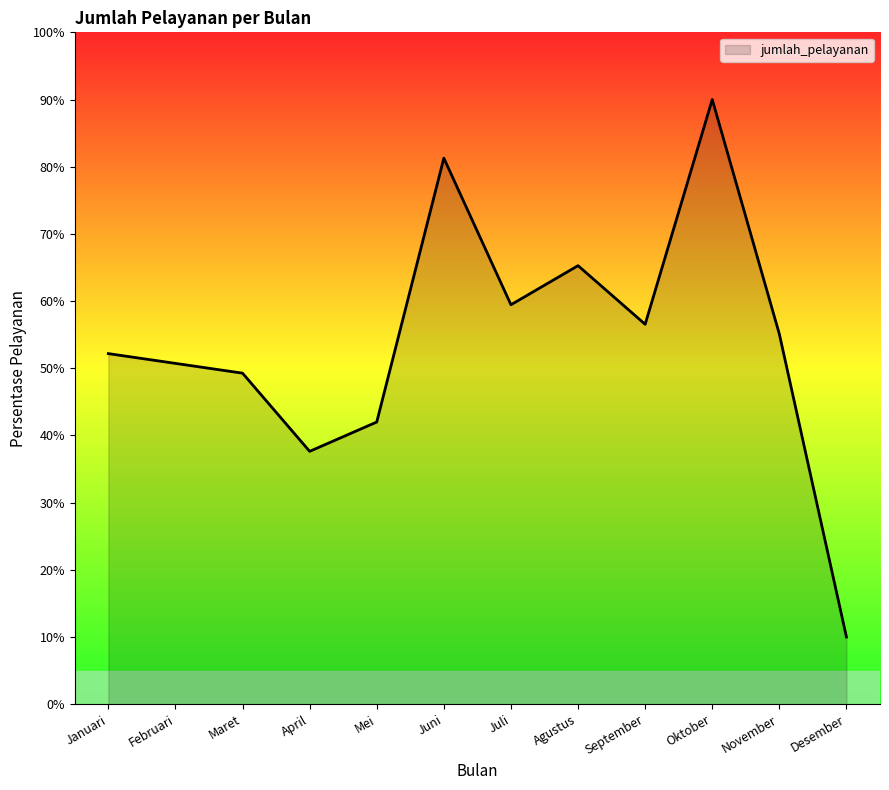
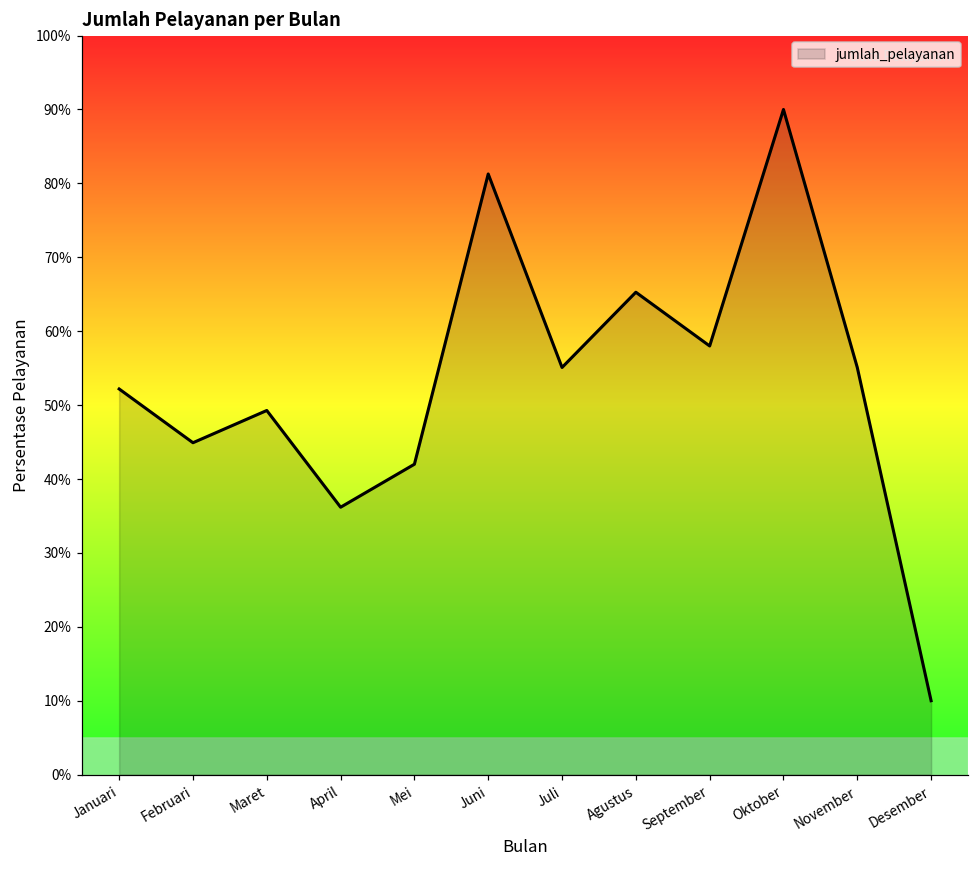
  {
    "Januari": "52%",
-   "Februari": "51%",
+   "Februari": "45%",
    "Maret": "49%",
-   "April": "38%",
+   "April": "36%",
    "Mei": "42%",
    "Juni": "81%",
-   "Juli": "59%",
+   "Juli": "55%",
    "Agustus": "65%",
-   "September": "57%",
+   "September": "58%",
    "Oktober": "90%",
    "November": "55%",
    "Desember": "10%"
  }
